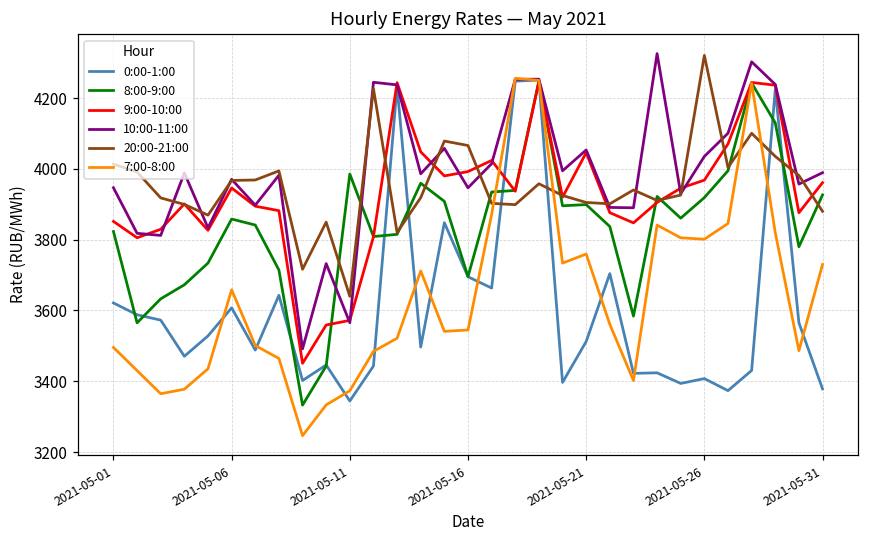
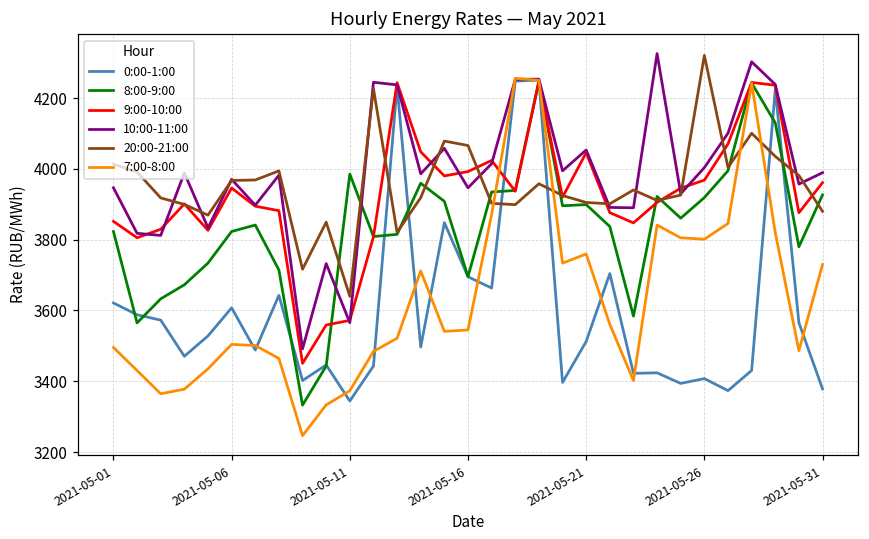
  {
    "0:00-1:00": {
      "2021-05-01": 3620,
      "2021-05-06": 3610,
      "2021-05-11": 3340,
      "2021-05-21": 3510,
      "2021-05-26": 3410,
      "2021-05-31": 3380
    },
    "8:00-9:00": {
      "2021-05-01": 3820,
-     "2021-05-06": 3860,
+     "2021-05-06": 3820,
      "2021-05-11": 3990,
      "2021-05-26": 3920,
      "2021-05-31": 3930
    },
    "9:00-10:00": {
      "2021-05-01": 3850,
      "2021-05-06": 3950,
      "2021-05-16": 3990,
      "2021-05-26": 3970,
      "2021-05-31": 3960
    },
    "10:00-11:00": {
      "2021-05-01": 3950,
      "2021-05-16": 3950,
-     "2021-05-26": 4040,
+     "2021-05-26": 4000,
      "2021-05-31": 3990
    },
    "20:00-21:00": {
      "2021-05-11": 3640,
      "2021-05-16": 4070,
      "2021-05-26": 4320,
      "2021-05-31": 3880
    },
    "7:00-8:00": {
      "2021-05-01": 3500,
-     "2021-05-06": 3660,
+     "2021-05-06": 3500,
      "2021-05-11": 3370,
      "2021-05-16": 3540,
      "2021-05-21": 3760,
      "2021-05-26": 3800,
      "2021-05-31": 3730
    }
  }
